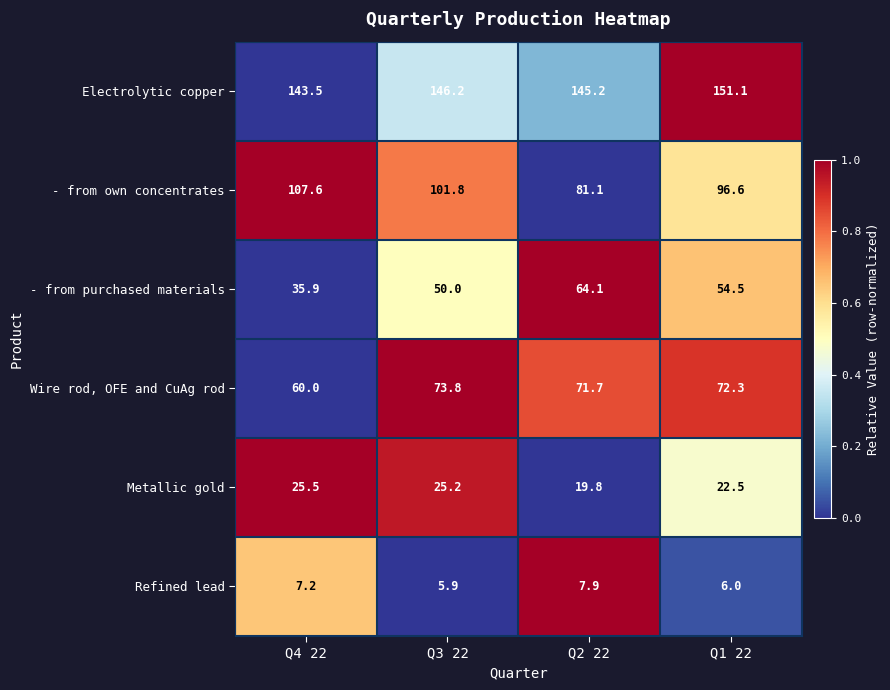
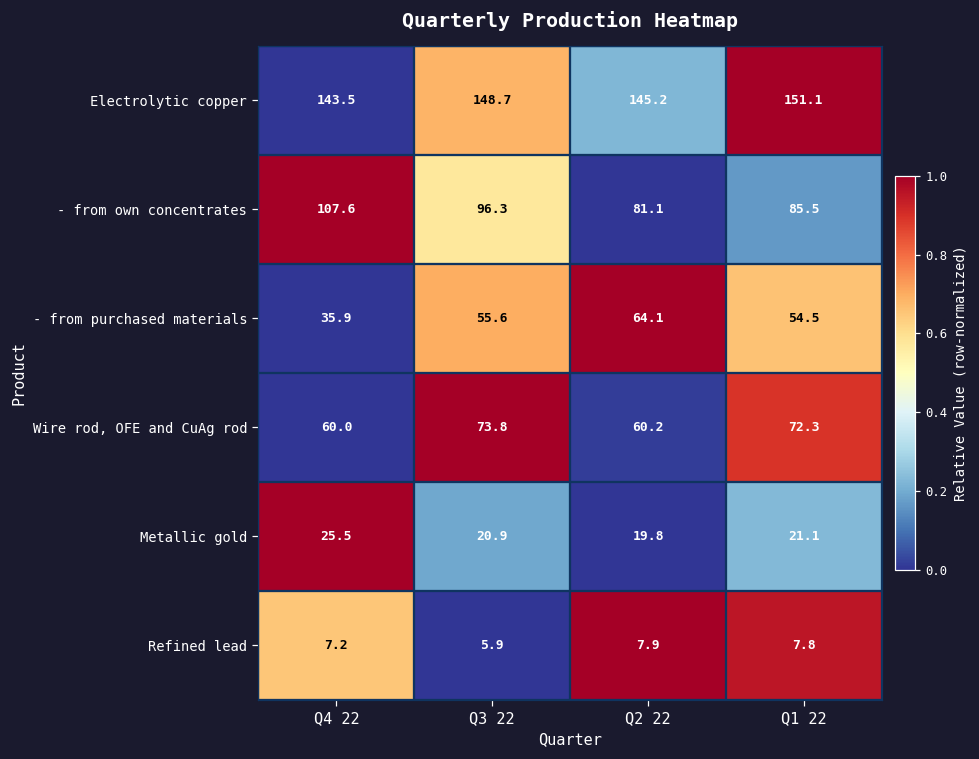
  {
    "Electrolytic copper": {
      "Q4 22": 143.5,
-     "Q3 22": 146.2,
+     "Q3 22": 148.7,
      "Q2 22": 145.2,
      "Q1 22": 151.1
    },
    "- from own concentrates": {
      "Q4 22": 107.6,
-     "Q3 22": 101.8,
+     "Q3 22": 96.3,
      "Q2 22": 81.1,
-     "Q1 22": 96.6
+     "Q1 22": 85.5
    },
    "- from purchased materials": {
      "Q4 22": 35.9,
-     "Q3 22": 50.0,
+     "Q3 22": 55.6,
      "Q2 22": 64.1,
      "Q1 22": 54.5
    },
    "Wire rod, OFE and CuAg rod": {
      "Q4 22": 60.0,
      "Q3 22": 73.8,
-     "Q2 22": 71.7,
+     "Q2 22": 60.2,
      "Q1 22": 72.3
    },
    "Metallic gold": {
      "Q4 22": 25.5,
-     "Q3 22": 25.2,
+     "Q3 22": 20.9,
      "Q2 22": 19.8,
-     "Q1 22": 22.5
+     "Q1 22": 21.1
    },
    "Refined lead": {
      "Q4 22": 7.2,
      "Q3 22": 5.9,
      "Q2 22": 7.9,
-     "Q1 22": 6.0
+     "Q1 22": 7.8
    }
  }
